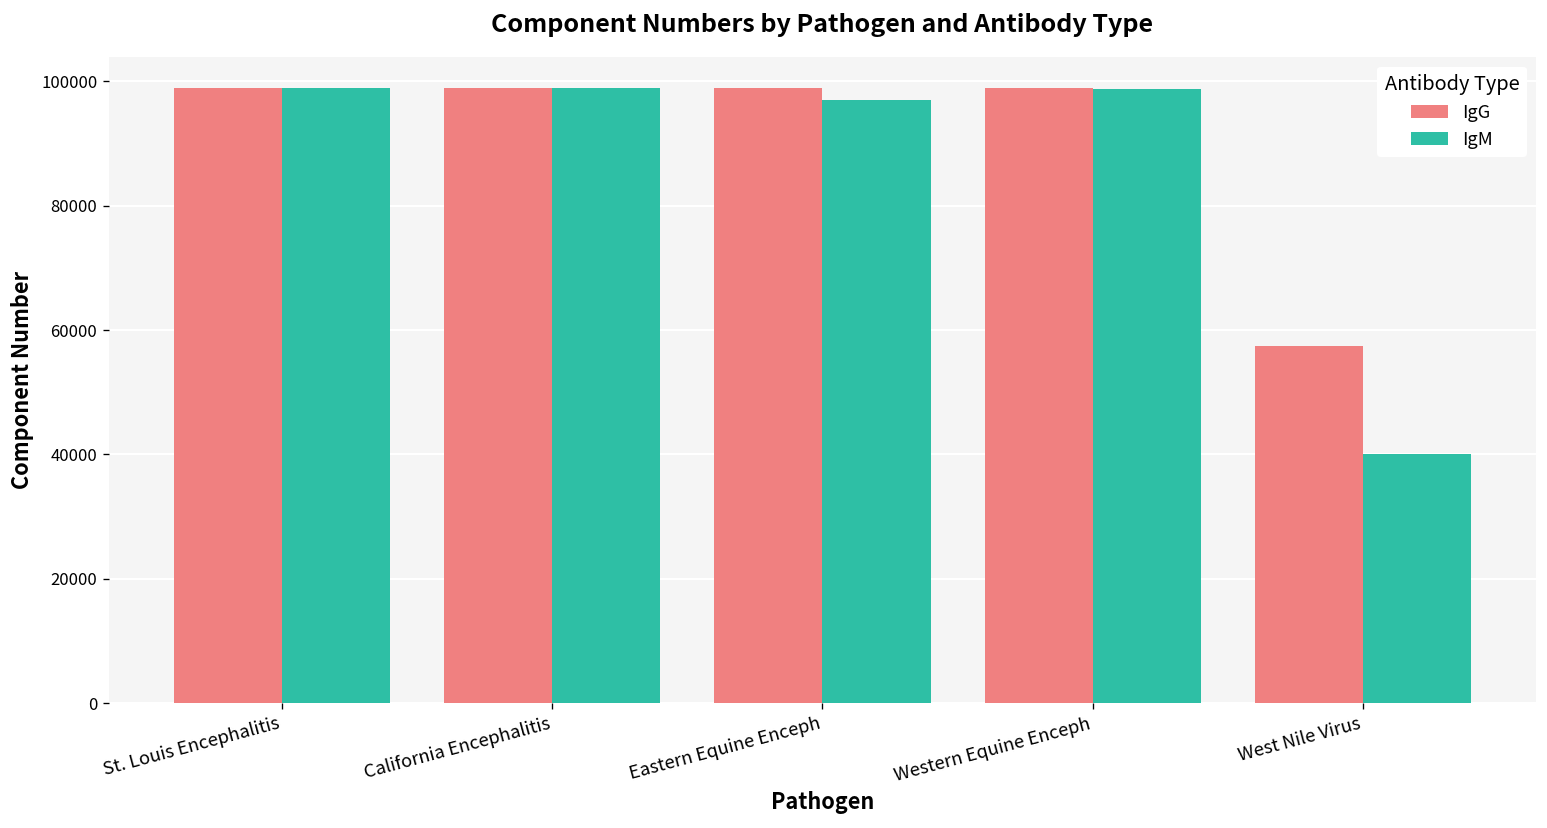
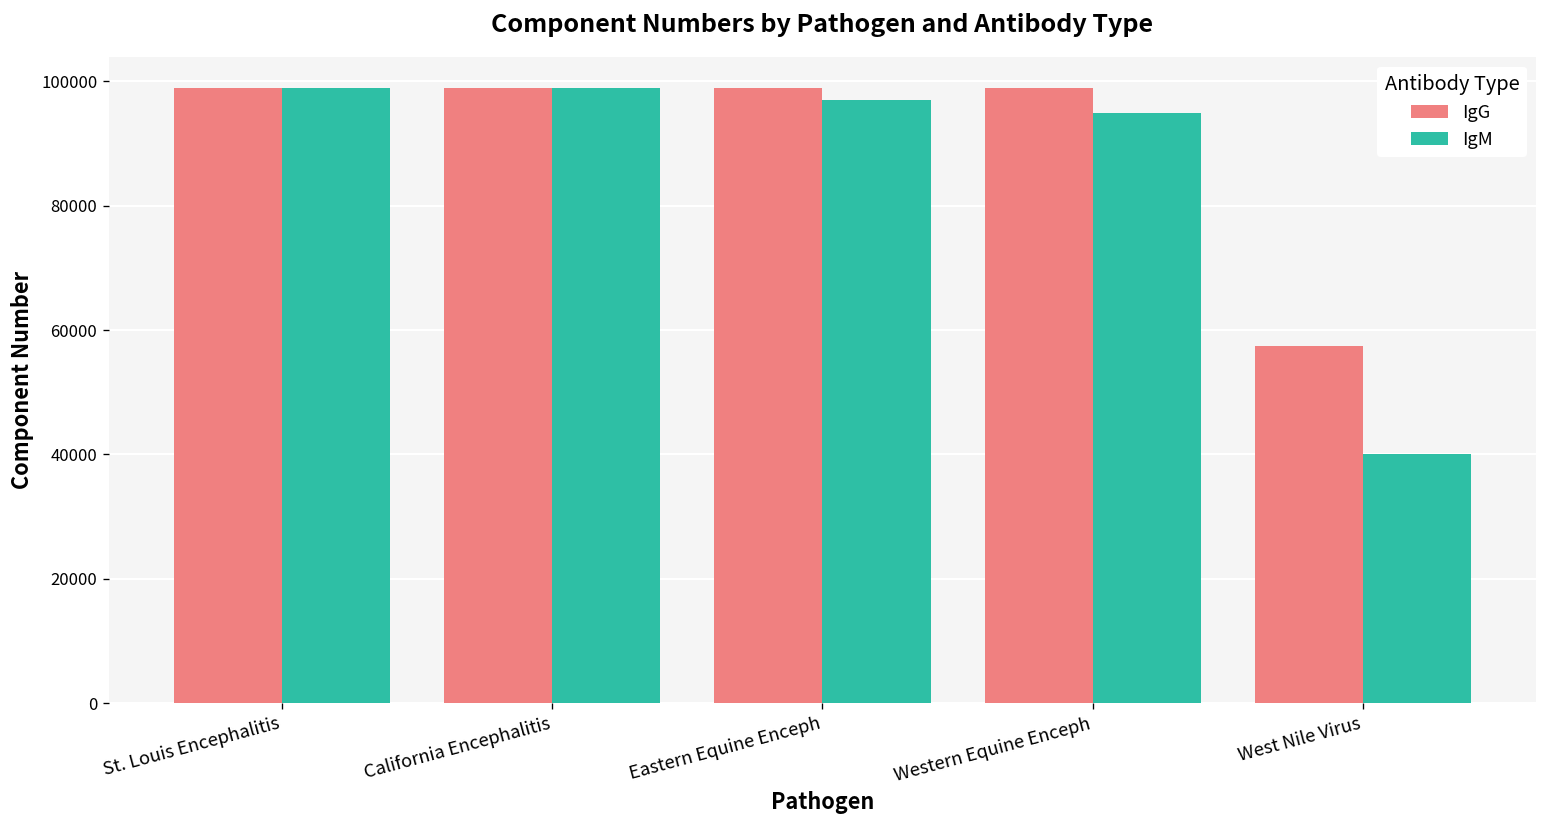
  {
    "IgG": {
      "St. Louis Encephalitis": 99000,
      "California Encephalitis": 99000,
      "Eastern Equine Enceph": 99000,
      "Western Equine Enceph": 99000,
      "West Nile Virus": 57000
    },
    "IgM": {
      "St. Louis Encephalitis": 99000,
      "California Encephalitis": 99000,
      "Eastern Equine Enceph": 97000,
-     "Western Equine Enceph": 99000,
+     "Western Equine Enceph": 95000,
      "West Nile Virus": 40000
    }
  }
